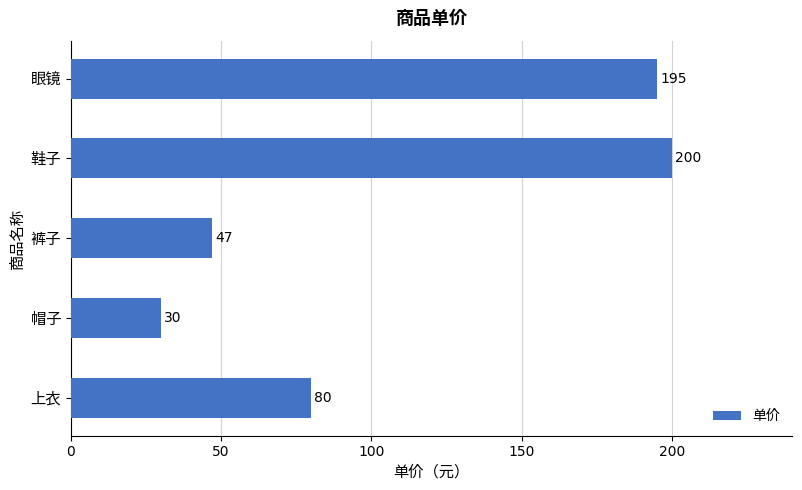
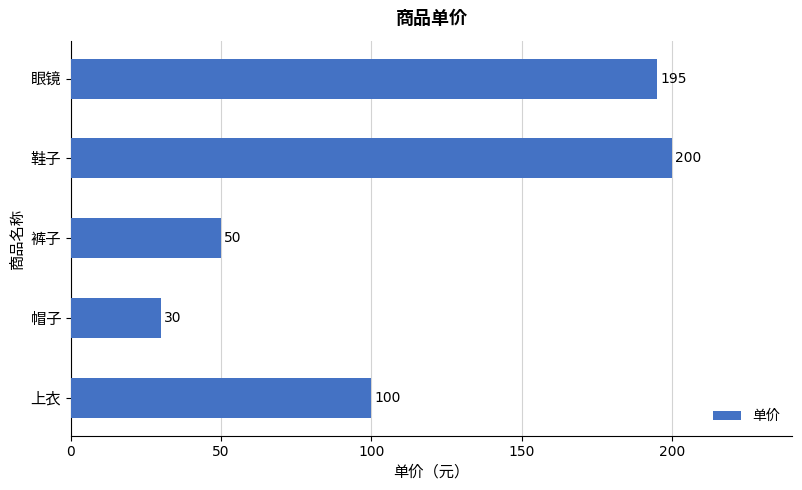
  {
    "眼镜": 195,
    "鞋子": 200,
-   "裤子": 47,
+   "裤子": 50,
    "帽子": 30,
-   "上衣": 80
+   "上衣": 100
  }
